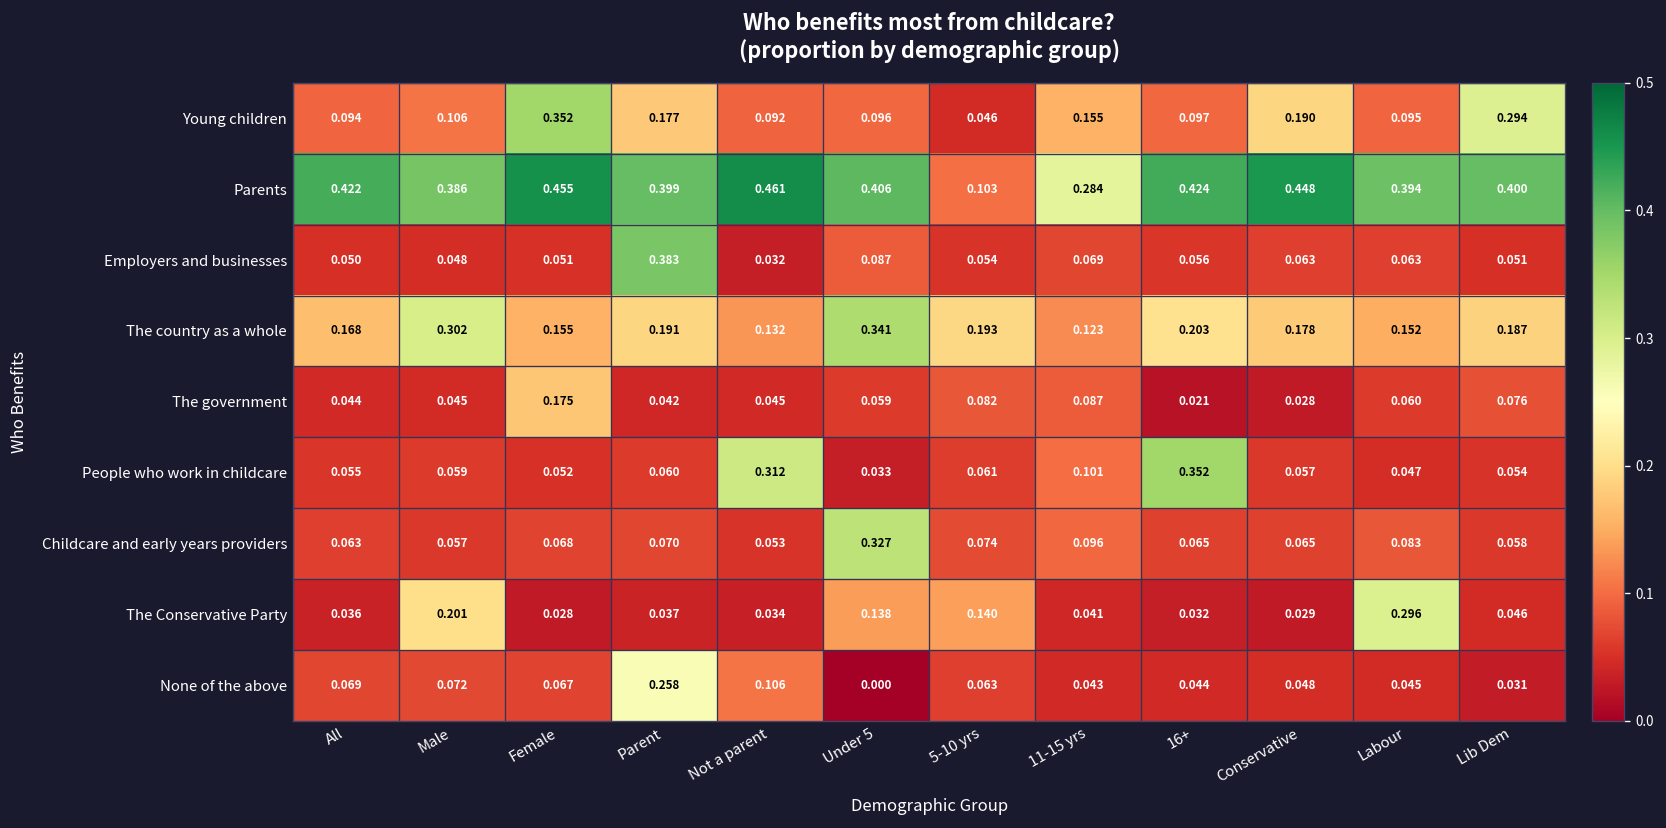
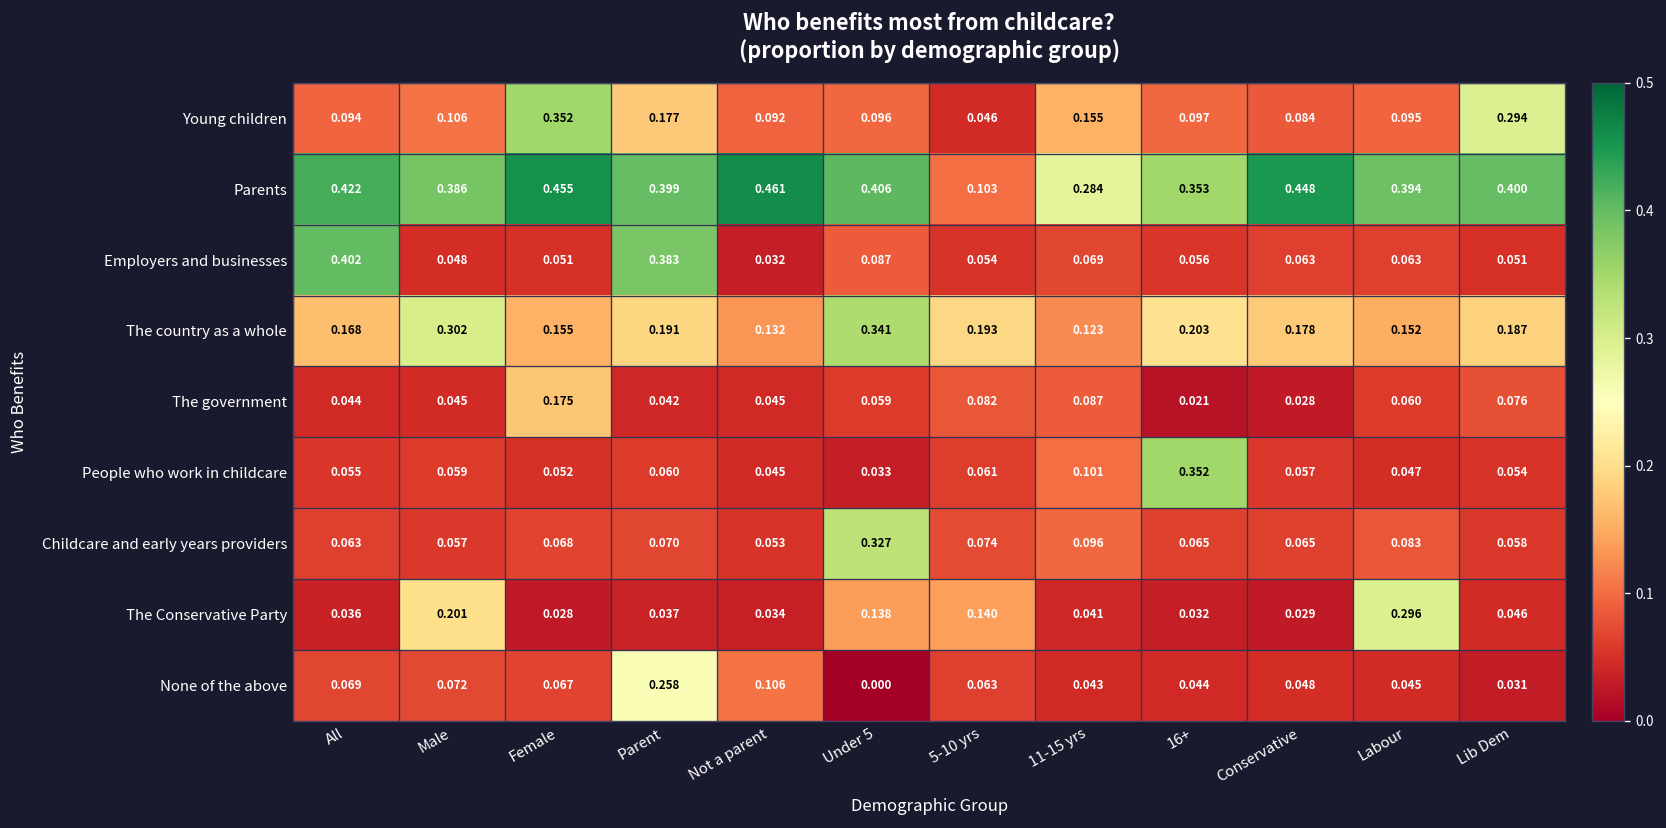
  {
    "Young children": {
      "All": 0.094,
      "Male": 0.106,
      "Female": 0.352,
      "Parent": 0.177,
      "Not a parent": 0.092,
      "Under 5": 0.096,
      "5-10 yrs": 0.046,
      "11-15 yrs": 0.155,
      "16+": 0.097,
-     "Conservative": 0.190,
+     "Conservative": 0.084,
      "Labour": 0.095,
      "Lib Dem": 0.294
    },
    "Parents": {
      "All": 0.422,
      "Male": 0.386,
      "Female": 0.455,
      "Parent": 0.399,
      "Not a parent": 0.461,
      "Under 5": 0.406,
      "5-10 yrs": 0.103,
      "11-15 yrs": 0.284,
-     "16+": 0.424,
+     "16+": 0.353,
      "Conservative": 0.448,
      "Labour": 0.394,
      "Lib Dem": 0.400
    },
    "Employers and businesses": {
-     "All": 0.050,
+     "All": 0.402,
      "Male": 0.048,
      "Female": 0.051,
      "Parent": 0.383,
      "Not a parent": 0.032,
      "Under 5": 0.087,
      "5-10 yrs": 0.054,
      "11-15 yrs": 0.069,
      "16+": 0.056,
      "Conservative": 0.063,
      "Labour": 0.063,
      "Lib Dem": 0.051
    },
    "The country as a whole": {
      "All": 0.168,
      "Male": 0.302,
      "Female": 0.155,
      "Parent": 0.191,
      "Not a parent": 0.132,
      "Under 5": 0.341,
      "5-10 yrs": 0.193,
      "11-15 yrs": 0.123,
      "16+": 0.203,
      "Conservative": 0.178,
      "Labour": 0.152,
      "Lib Dem": 0.187
    },
    "The government": {
      "All": 0.044,
      "Male": 0.045,
      "Female": 0.175,
      "Parent": 0.042,
      "Not a parent": 0.045,
      "Under 5": 0.059,
      "5-10 yrs": 0.082,
      "11-15 yrs": 0.087,
      "16+": 0.021,
      "Conservative": 0.028,
      "Labour": 0.060,
      "Lib Dem": 0.076
    },
    "People who work in childcare": {
      "All": 0.055,
      "Male": 0.059,
      "Female": 0.052,
      "Parent": 0.060,
-     "Not a parent": 0.312,
+     "Not a parent": 0.045,
      "Under 5": 0.033,
      "5-10 yrs": 0.061,
      "11-15 yrs": 0.101,
      "16+": 0.352,
      "Conservative": 0.057,
      "Labour": 0.047,
      "Lib Dem": 0.054
    },
    "Childcare and early years providers": {
      "All": 0.063,
      "Male": 0.057,
      "Female": 0.068,
      "Parent": 0.070,
      "Not a parent": 0.053,
      "Under 5": 0.327,
      "5-10 yrs": 0.074,
      "11-15 yrs": 0.096,
      "16+": 0.065,
      "Conservative": 0.065,
      "Labour": 0.083,
      "Lib Dem": 0.058
    },
    "The Conservative Party": {
      "All": 0.036,
      "Male": 0.201,
      "Female": 0.028,
      "Parent": 0.037,
      "Not a parent": 0.034,
      "Under 5": 0.138,
      "5-10 yrs": 0.140,
      "11-15 yrs": 0.041,
      "16+": 0.032,
      "Conservative": 0.029,
      "Labour": 0.296,
      "Lib Dem": 0.046
    },
    "None of the above": {
      "All": 0.069,
      "Male": 0.072,
      "Female": 0.067,
      "Parent": 0.258,
      "Not a parent": 0.106,
      "Under 5": 0.000,
      "5-10 yrs": 0.063,
      "11-15 yrs": 0.043,
      "16+": 0.044,
      "Conservative": 0.048,
      "Labour": 0.045,
      "Lib Dem": 0.031
    }
  }
